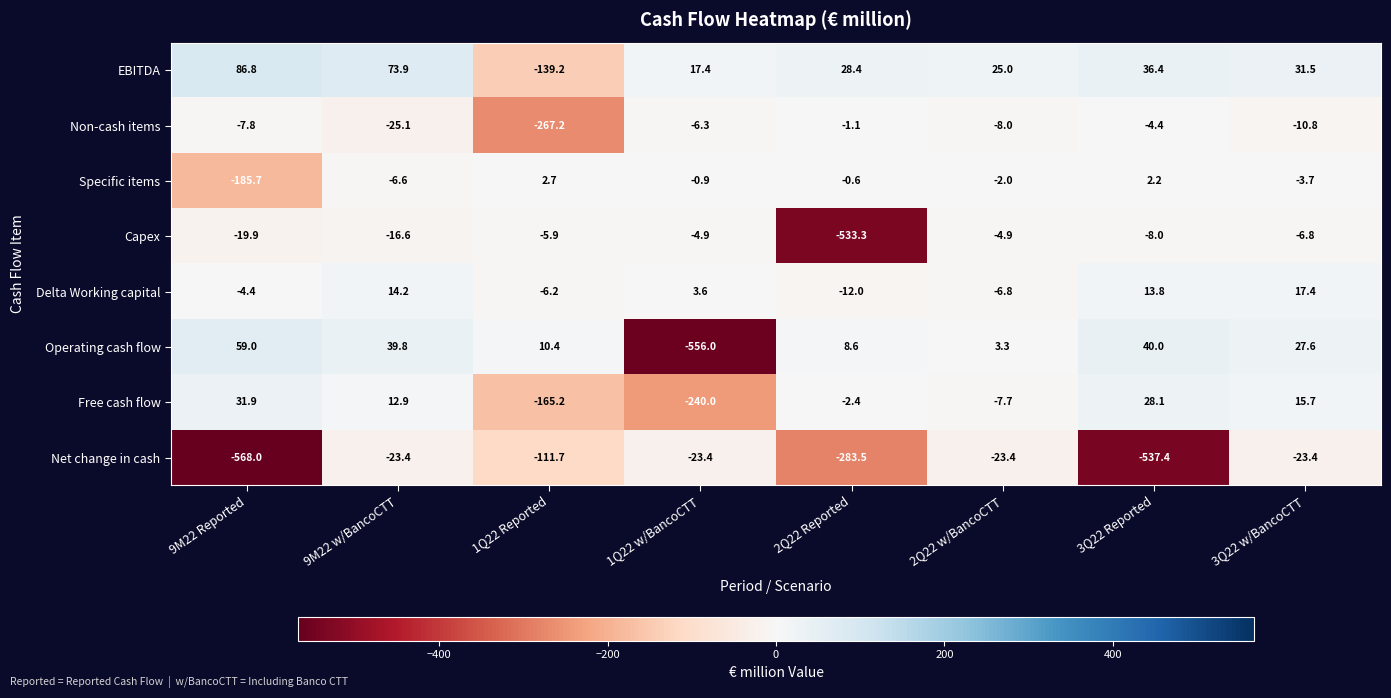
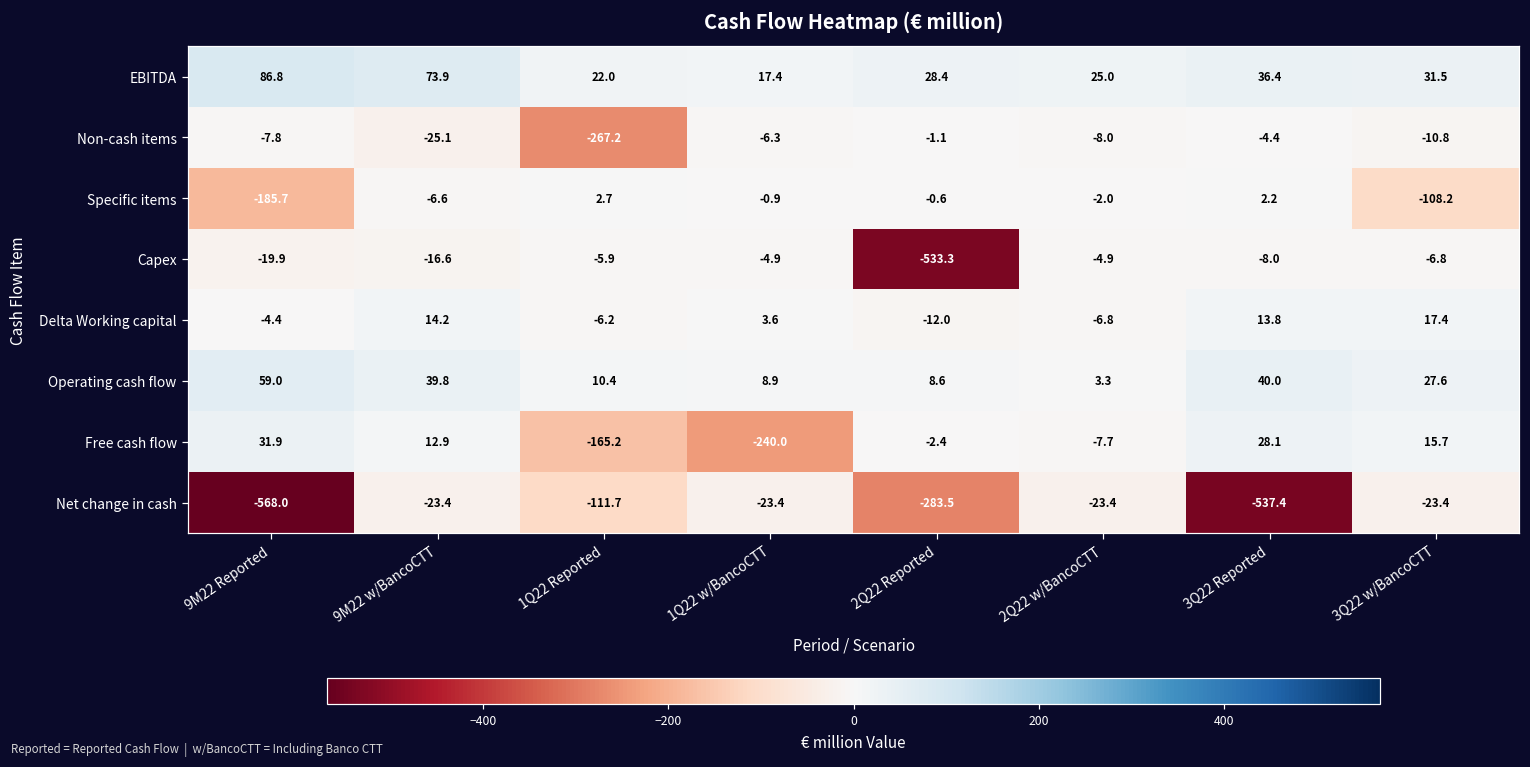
  {
    "EBITDA": {
      "9M22 Reported": 86.8,
      "9M22 w/BancoCTT": 73.9,
-     "1Q22 Reported": -139.2,
+     "1Q22 Reported": 22.0,
      "1Q22 w/BancoCTT": 17.4,
      "2Q22 Reported": 28.4,
      "2Q22 w/BancoCTT": 25.0,
      "3Q22 Reported": 36.4,
      "3Q22 w/BancoCTT": 31.5
    },
    "Non-cash items": {
      "9M22 Reported": -7.8,
      "9M22 w/BancoCTT": -25.1,
      "1Q22 Reported": -267.2,
      "1Q22 w/BancoCTT": -6.3,
      "2Q22 Reported": -1.1,
      "2Q22 w/BancoCTT": -8.0,
      "3Q22 Reported": -4.4,
      "3Q22 w/BancoCTT": -10.8
    },
    "Specific items": {
      "9M22 Reported": -185.7,
      "9M22 w/BancoCTT": -6.6,
      "1Q22 Reported": 2.7,
      "1Q22 w/BancoCTT": -0.9,
      "2Q22 Reported": -0.6,
      "2Q22 w/BancoCTT": -2.0,
      "3Q22 Reported": 2.2,
-     "3Q22 w/BancoCTT": -3.7
+     "3Q22 w/BancoCTT": -108.2
    },
    "Capex": {
      "9M22 Reported": -19.9,
      "9M22 w/BancoCTT": -16.6,
      "1Q22 Reported": -5.9,
      "1Q22 w/BancoCTT": -4.9,
      "2Q22 Reported": -533.3,
      "2Q22 w/BancoCTT": -4.9,
      "3Q22 Reported": -8.0,
      "3Q22 w/BancoCTT": -6.8
    },
    "Delta Working capital": {
      "9M22 Reported": -4.4,
      "9M22 w/BancoCTT": 14.2,
      "1Q22 Reported": -6.2,
      "1Q22 w/BancoCTT": 3.6,
      "2Q22 Reported": -12.0,
      "2Q22 w/BancoCTT": -6.8,
      "3Q22 Reported": 13.8,
      "3Q22 w/BancoCTT": 17.4
    },
    "Operating cash flow": {
      "9M22 Reported": 59.0,
      "9M22 w/BancoCTT": 39.8,
      "1Q22 Reported": 10.4,
-     "1Q22 w/BancoCTT": -556.0,
+     "1Q22 w/BancoCTT": 8.9,
      "2Q22 Reported": 8.6,
      "2Q22 w/BancoCTT": 3.3,
      "3Q22 Reported": 40.0,
      "3Q22 w/BancoCTT": 27.6
    },
    "Free cash flow": {
      "9M22 Reported": 31.9,
      "9M22 w/BancoCTT": 12.9,
      "1Q22 Reported": -165.2,
      "1Q22 w/BancoCTT": -240.0,
      "2Q22 Reported": -2.4,
      "2Q22 w/BancoCTT": -7.7,
      "3Q22 Reported": 28.1,
      "3Q22 w/BancoCTT": 15.7
    },
    "Net change in cash": {
      "9M22 Reported": -568.0,
      "9M22 w/BancoCTT": -23.4,
      "1Q22 Reported": -111.7,
      "1Q22 w/BancoCTT": -23.4,
      "2Q22 Reported": -283.5,
      "2Q22 w/BancoCTT": -23.4,
      "3Q22 Reported": -537.4,
      "3Q22 w/BancoCTT": -23.4
    }
  }
